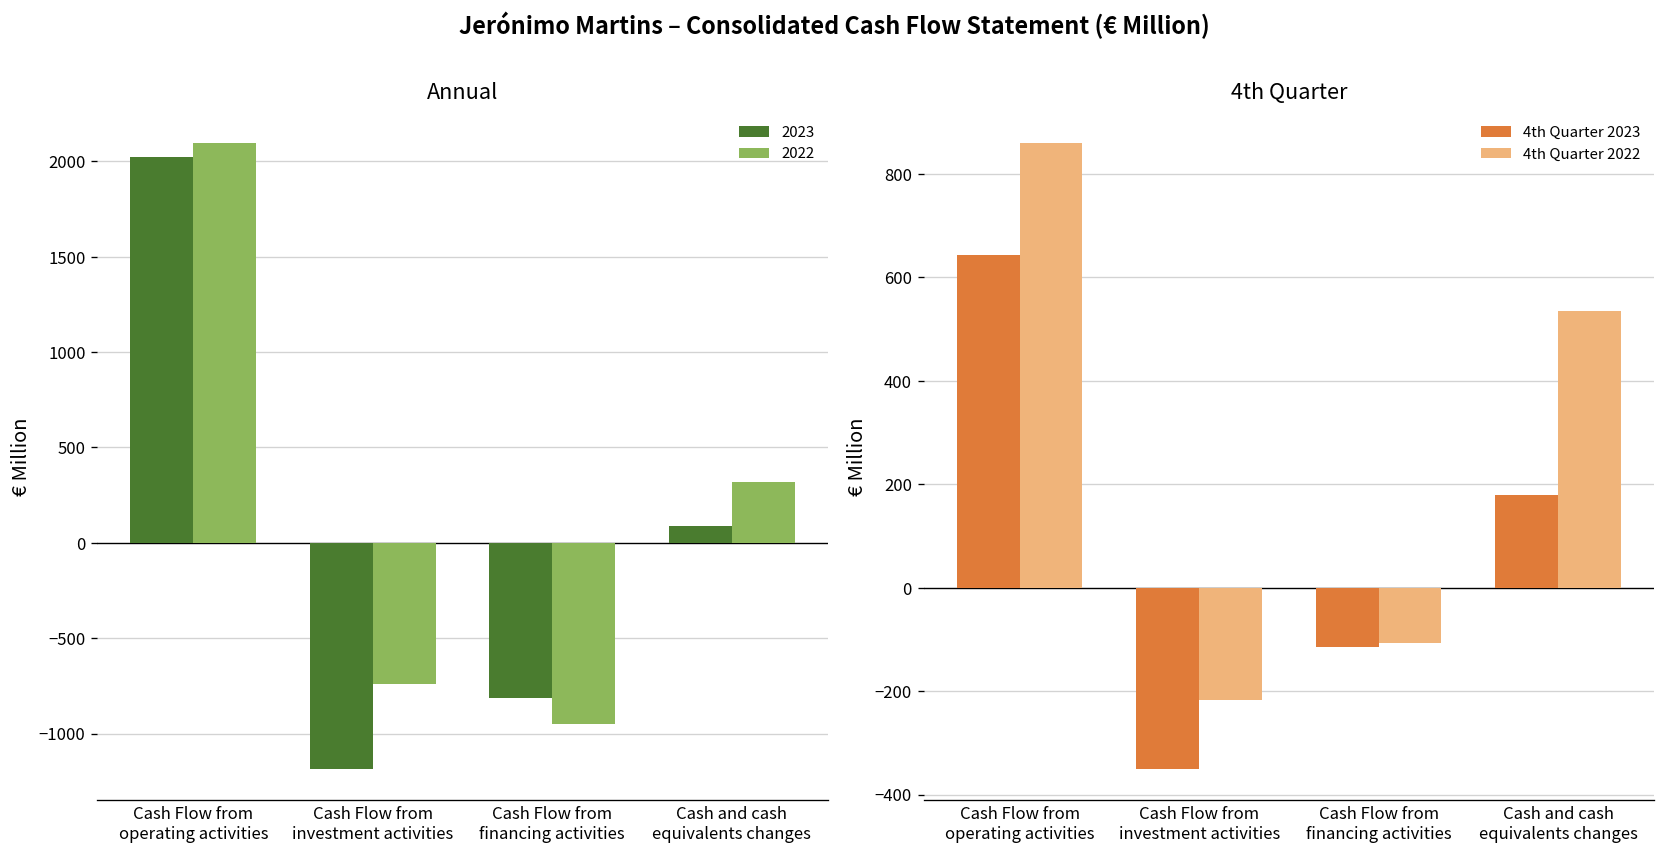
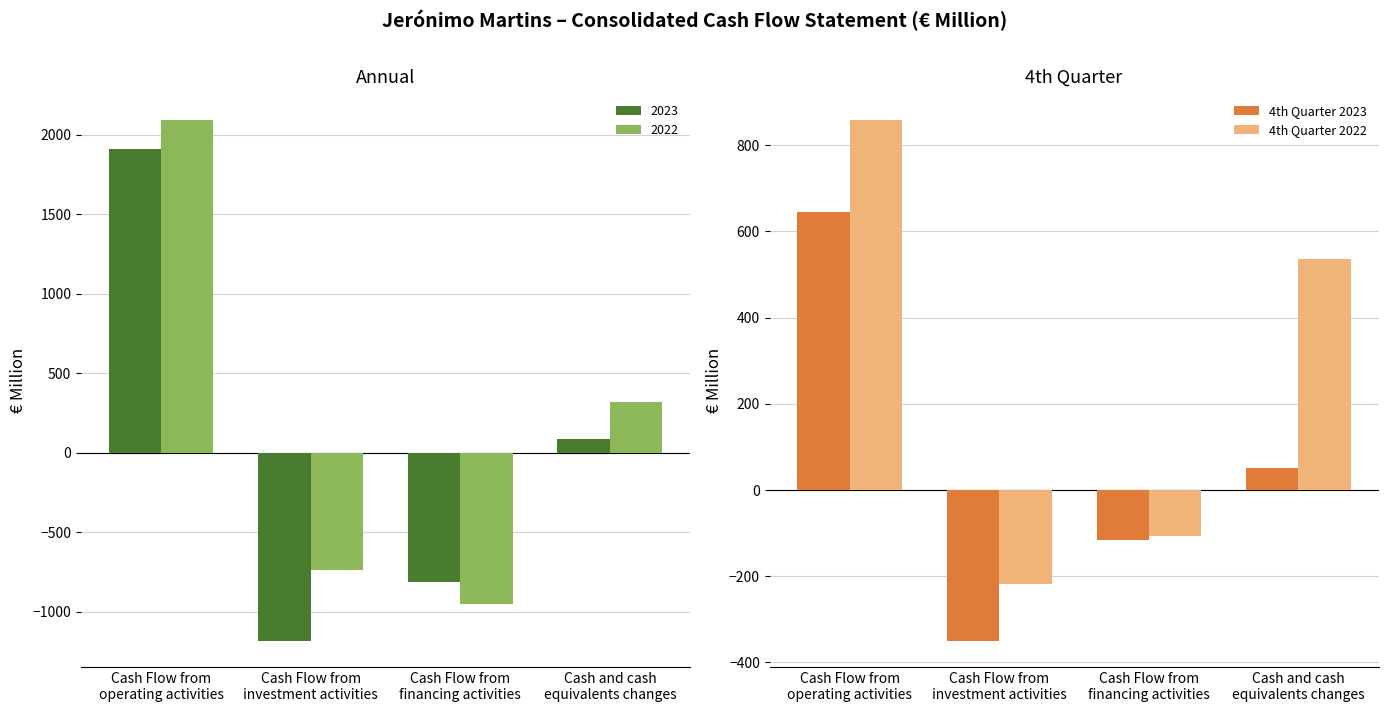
  {
    "Annual": {
      "2023": {
-       "Cash Flow from operating activities": 2030,
+       "Cash Flow from operating activities": 1910,
        "Cash Flow from investment activities": -1180,
        "Cash Flow from financing activities": -810,
        "Cash and cash equivalents changes": 90
      },
      "2022": {
        "Cash Flow from operating activities": 2100,
        "Cash Flow from investment activities": -740,
        "Cash Flow from financing activities": -950,
        "Cash and cash equivalents changes": 320
      }
    },
    "4th Quarter": {
      "4th Quarter 2023": {
        "Cash Flow from operating activities": 640,
        "Cash Flow from investment activities": -350,
        "Cash Flow from financing activities": -120,
-       "Cash and cash equivalents changes": 180
+       "Cash and cash equivalents changes": 50
      },
      "4th Quarter 2022": {
        "Cash Flow from operating activities": 860,
        "Cash Flow from investment activities": -220,
        "Cash Flow from financing activities": -110,
        "Cash and cash equivalents changes": 540
      }
    }
  }
